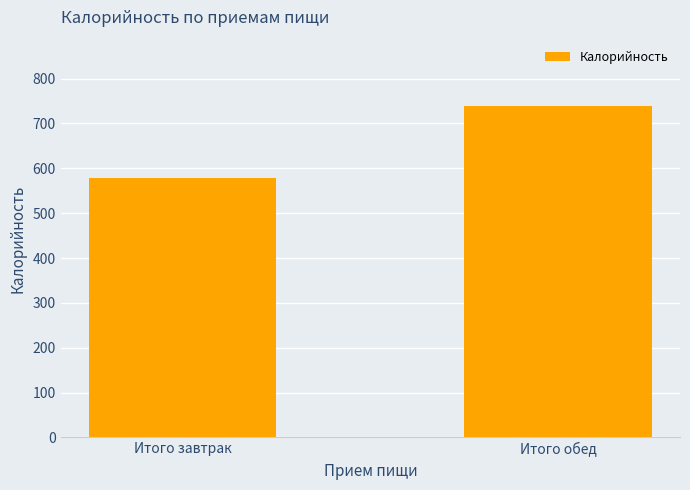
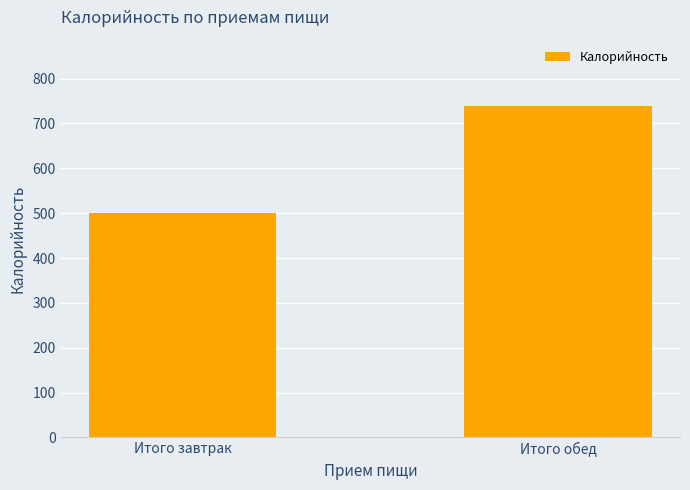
  {
-   "Итого завтрак": 580,
+   "Итого завтрак": 500,
    "Итого обед": 740
  }
